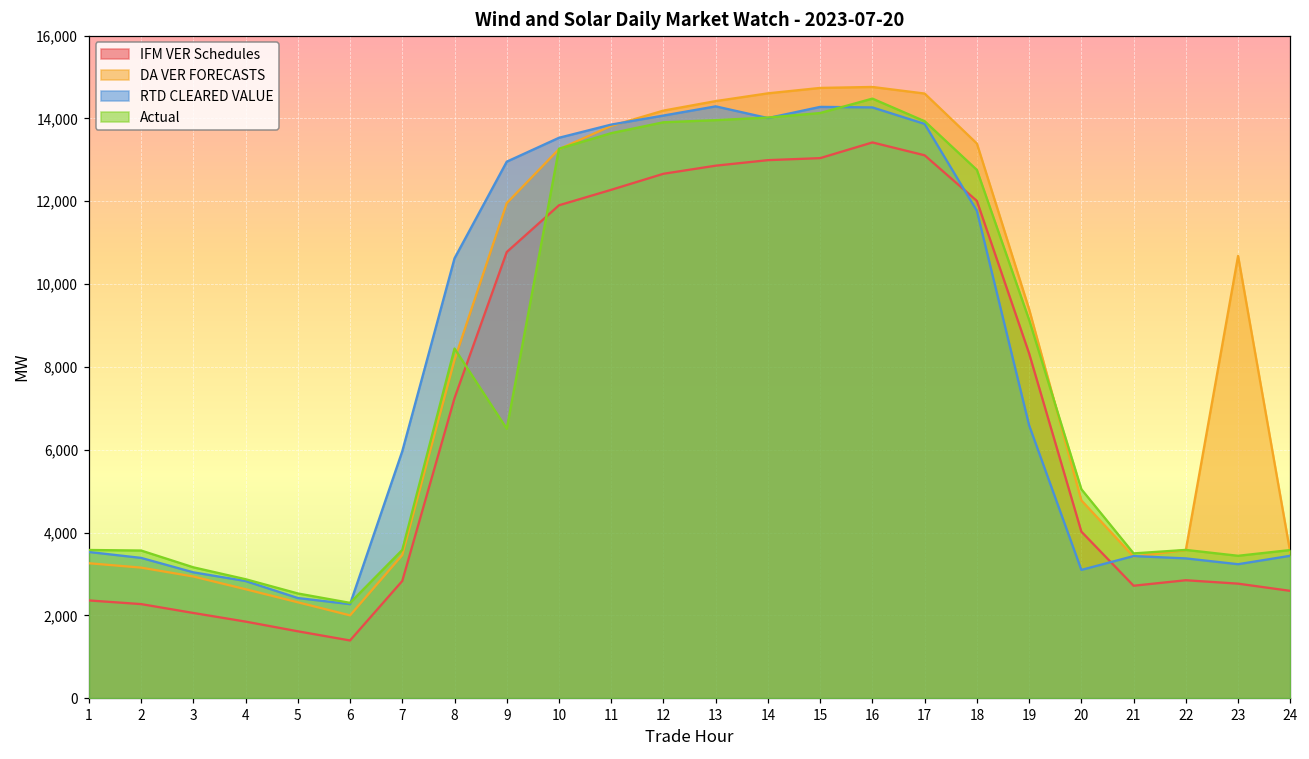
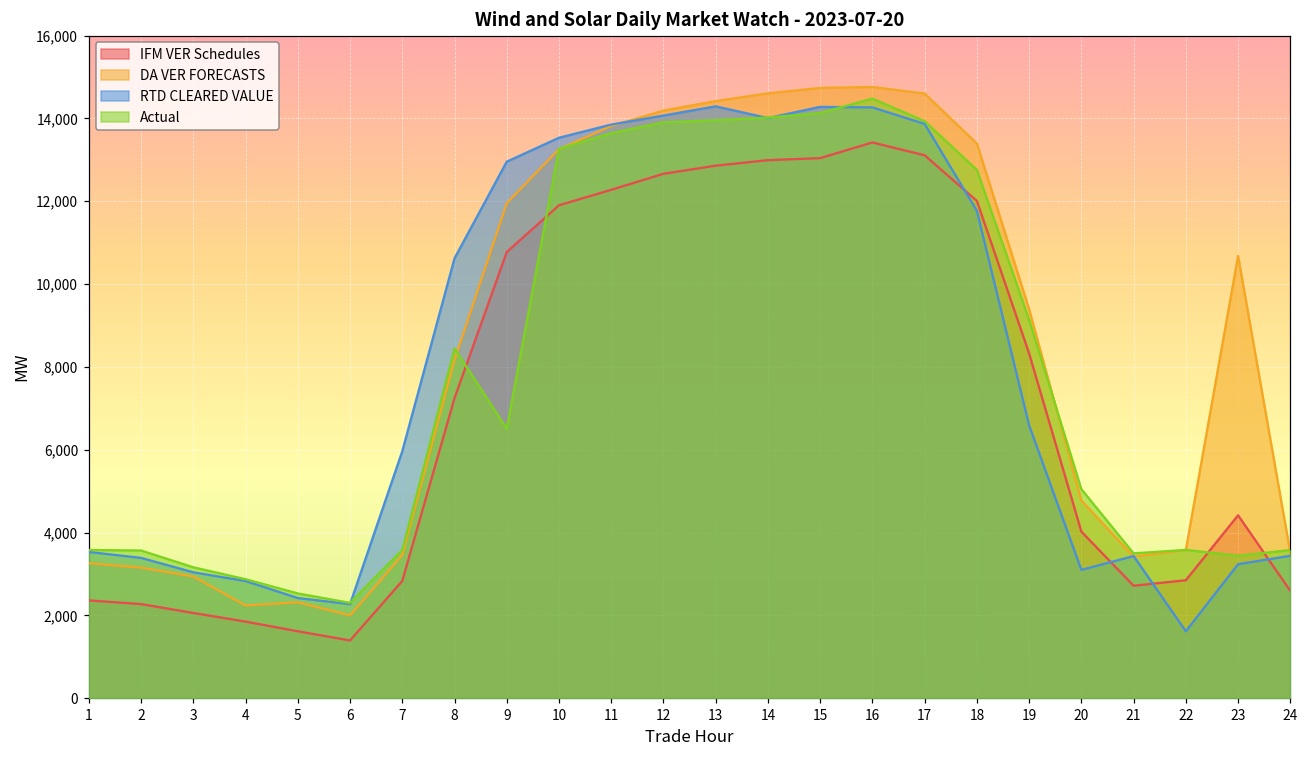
  {
    "IFM VER Schedules": {
      "1": "2,400",
      "2": "2,300",
      "3": "2,100",
      "4": "1,800",
      "5": "1,600",
      "6": "1,400",
      "7": "2,800",
      "8": "7,200",
      "9": "10,800",
      "10": "11,900",
      "11": "12,300",
      "12": "12,700",
      "13": "12,900",
      "14": "13,000",
      "15": "13,000",
      "16": "13,400",
      "17": "13,100",
      "18": "12,000",
      "19": "8,300",
      "20": "4,000",
      "21": "2,700",
      "22": "2,800",
-     "23": "2,800",
+     "23": "4,400",
      "24": "2,600"
    },
    "DA VER FORECASTS": {
      "1": "3,300",
      "2": "3,200",
      "3": "2,900",
-     "4": "2,600",
+     "4": "2,200",
      "5": "2,300",
      "6": "2,000",
      "7": "3,500",
      "8": "8,200",
      "9": "12,000",
      "12": "14,200",
      "13": "14,400",
      "14": "14,600",
      "15": "14,700",
      "16": "14,800",
      "17": "14,600",
      "18": "13,400",
      "19": "9,400",
      "20": "4,800",
      "23": "10,700"
    },
    "RTD CLEARED VALUE": {
      "2": "3,400",
      "3": "3,000",
      "5": "2,400",
      "7": "6,000",
      "8": "10,600",
      "9": "13,000",
      "10": "13,500",
      "12": "14,100",
      "13": "14,300",
      "15": "14,300",
      "16": "14,300",
      "18": "11,800",
      "19": "6,600",
      "20": "3,100",
-     "22": "3,400",
+     "22": "1,600",
      "23": "3,200",
      "24": "3,400"
    },
    "Actual": {
      "2": "3,600",
      "3": "3,200",
      "5": "2,500",
      "7": "3,600",
      "8": "8,400",
      "9": "6,500",
      "11": "13,600",
      "12": "13,900",
      "13": "14,000",
      "15": "14,100",
      "16": "14,500",
      "18": "12,800",
      "19": "9,100",
      "20": "5,000",
      "23": "3,400"
    }
  }
